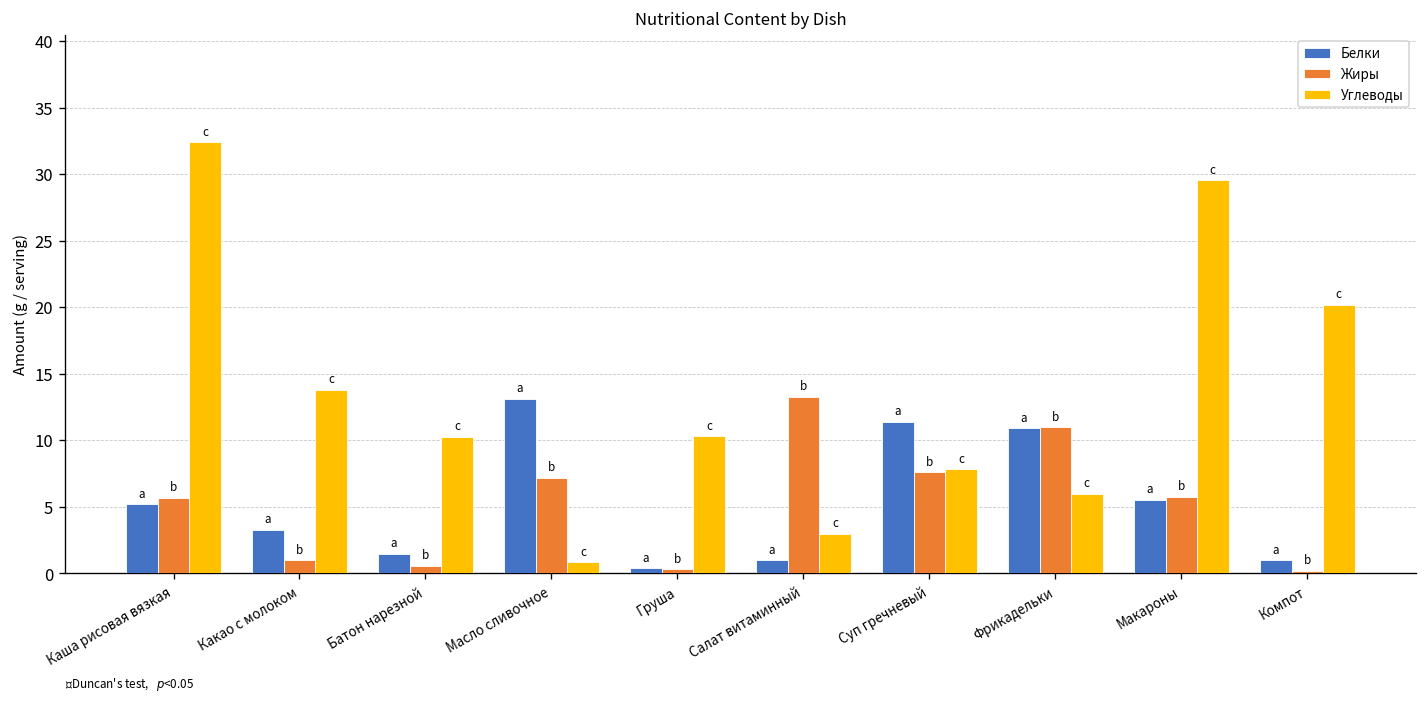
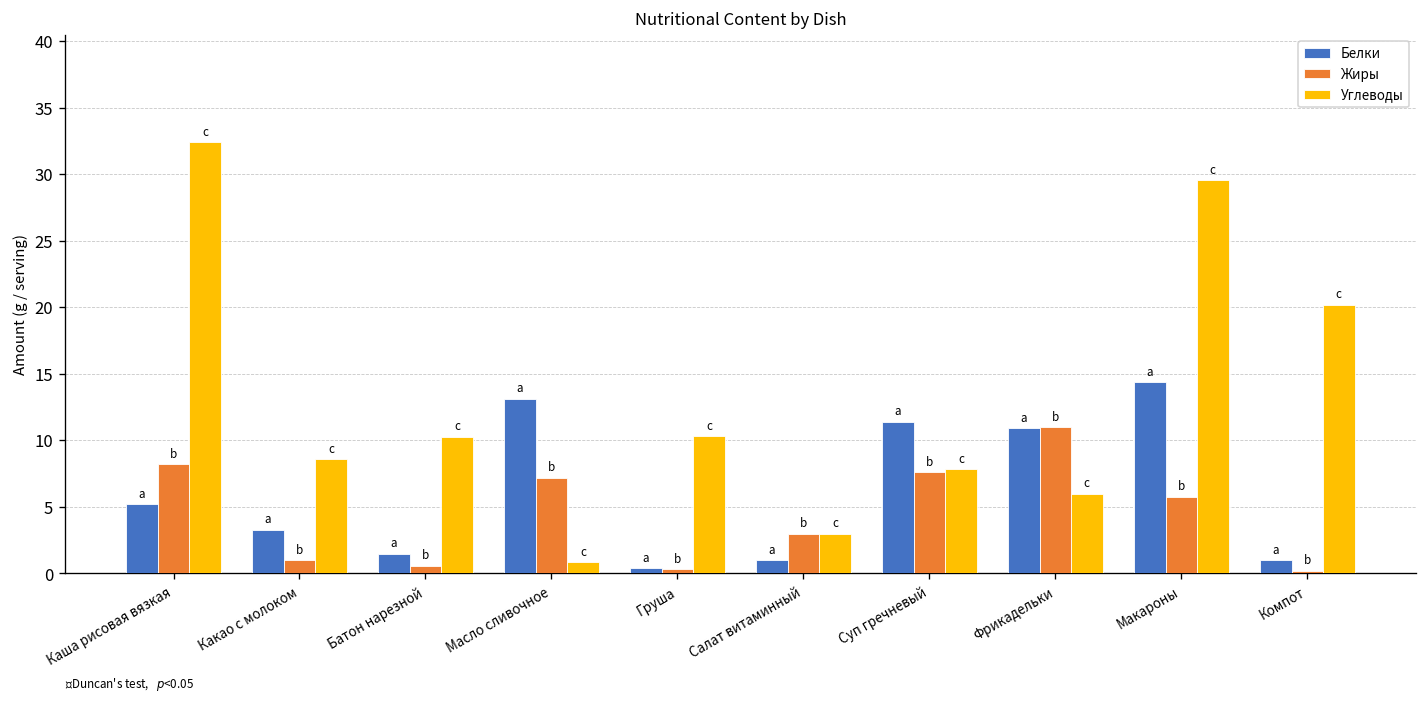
  {
    "Белки": {
      "Каша рисовая вязкая": 5.2,
      "Какао с молоком": 3.3,
      "Батон нарезной": 1.5,
      "Масло сливочное": 13.1,
      "Груша": 0.4,
      "Салат витаминный": 1.0,
      "Суп гречневый": 11.4,
      "Фрикадельки": 10.9,
-     "Макароны": 5.6,
+     "Макароны": 14.4,
      "Компот": 1.0
    },
    "Жиры": {
-     "Каша рисовая вязкая": 5.7,
+     "Каша рисовая вязкая": 8.2,
      "Какао с молоком": 1.0,
      "Батон нарезной": 0.6,
      "Масло сливочное": 7.2,
      "Груша": 0.3,
-     "Салат витаминный": 13.3,
+     "Салат витаминный": 3.0,
      "Суп гречневый": 7.6,
      "Фрикадельки": 11.0,
      "Макароны": 5.8
    },
    "Углеводы": {
      "Каша рисовая вязкая": 32.4,
-     "Какао с молоком": 13.8,
+     "Какао с молоком": 8.6,
      "Батон нарезной": 10.3,
      "Масло сливочное": 0.9,
      "Груша": 10.3,
      "Салат витаминный": 3.0,
      "Суп гречневый": 7.8,
      "Фрикадельки": 6.0,
      "Макароны": 29.6,
      "Компот": 20.2
    }
  }
